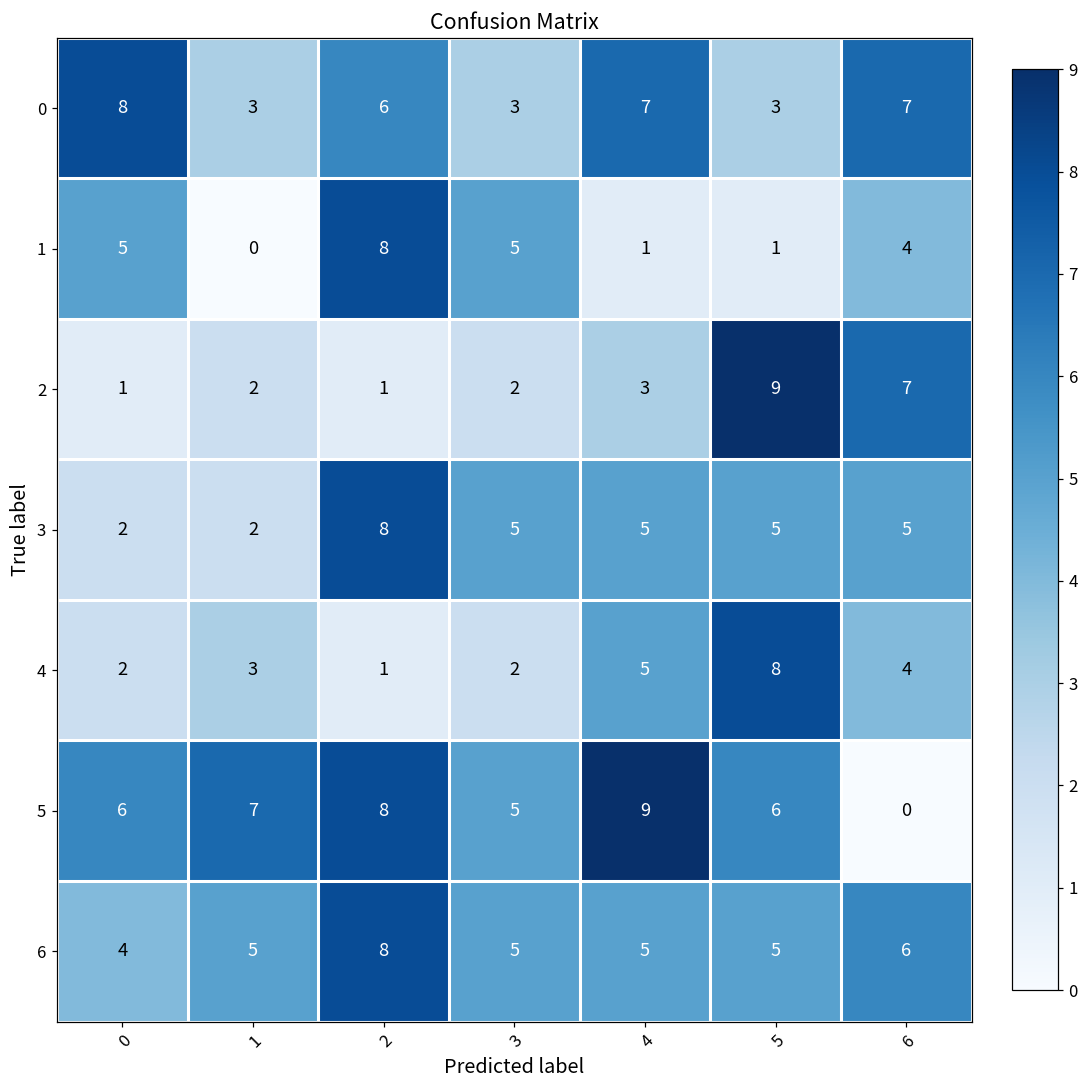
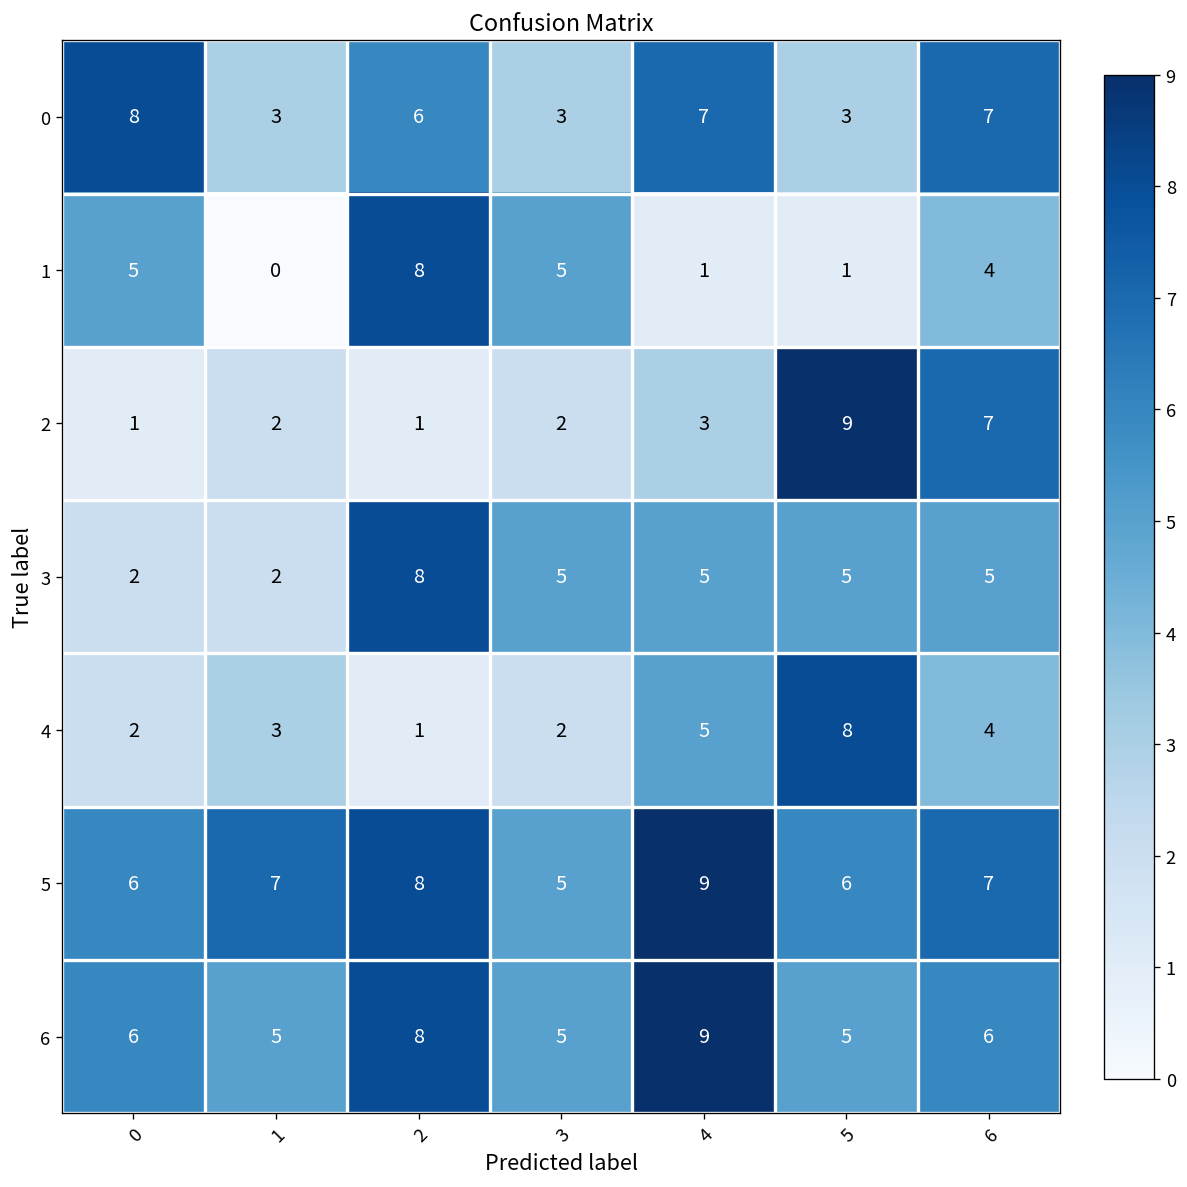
  {
    "0": {
      "0": 8,
      "1": 3,
      "2": 6,
      "3": 3,
      "4": 7,
      "5": 3,
      "6": 7
    },
    "1": {
      "0": 5,
      "1": 0,
      "2": 8,
      "3": 5,
      "4": 1,
      "5": 1,
      "6": 4
    },
    "2": {
      "0": 1,
      "1": 2,
      "2": 1,
      "3": 2,
      "4": 3,
      "5": 9,
      "6": 7
    },
    "3": {
      "0": 2,
      "1": 2,
      "2": 8,
      "3": 5,
      "4": 5,
      "5": 5,
      "6": 5
    },
    "4": {
      "0": 2,
      "1": 3,
      "2": 1,
      "3": 2,
      "4": 5,
      "5": 8,
      "6": 4
    },
    "5": {
      "0": 6,
      "1": 7,
      "2": 8,
      "3": 5,
      "4": 9,
      "5": 6,
-     "6": 0
+     "6": 7
    },
    "6": {
-     "0": 4,
+     "0": 6,
      "1": 5,
      "2": 8,
      "3": 5,
-     "4": 5,
+     "4": 9,
      "5": 5,
      "6": 6
    }
  }
